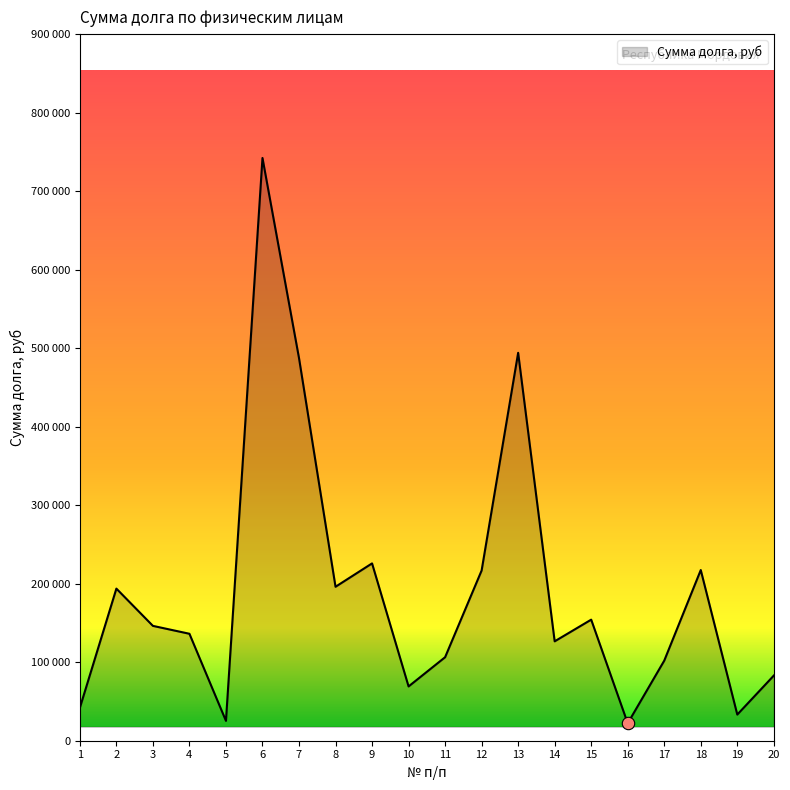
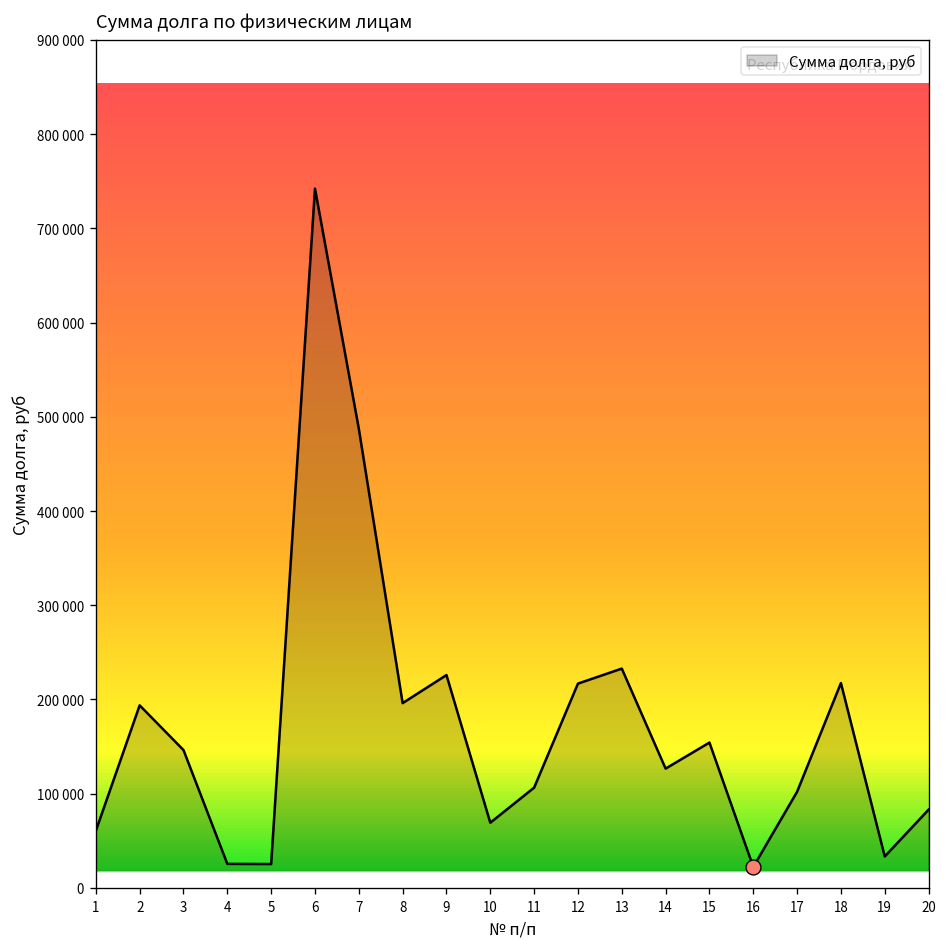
  {
    "Сумма долга, руб": {
-     "1": 40000,
+     "1": 60000,
      "2": 190000,
      "3": 150000,
-     "4": 140000,
+     "4": 30000,
      "5": 30000,
      "6": 740000,
      "7": 490000,
      "8": 200000,
      "9": 230000,
      "10": 70000,
      "11": 110000,
      "12": 220000,
-     "13": 490000,
+     "13": 230000,
      "14": 130000,
      "15": 150000,
      "17": 100000,
      "18": 220000,
      "19": 30000,
      "20": 80000
    }
  }
